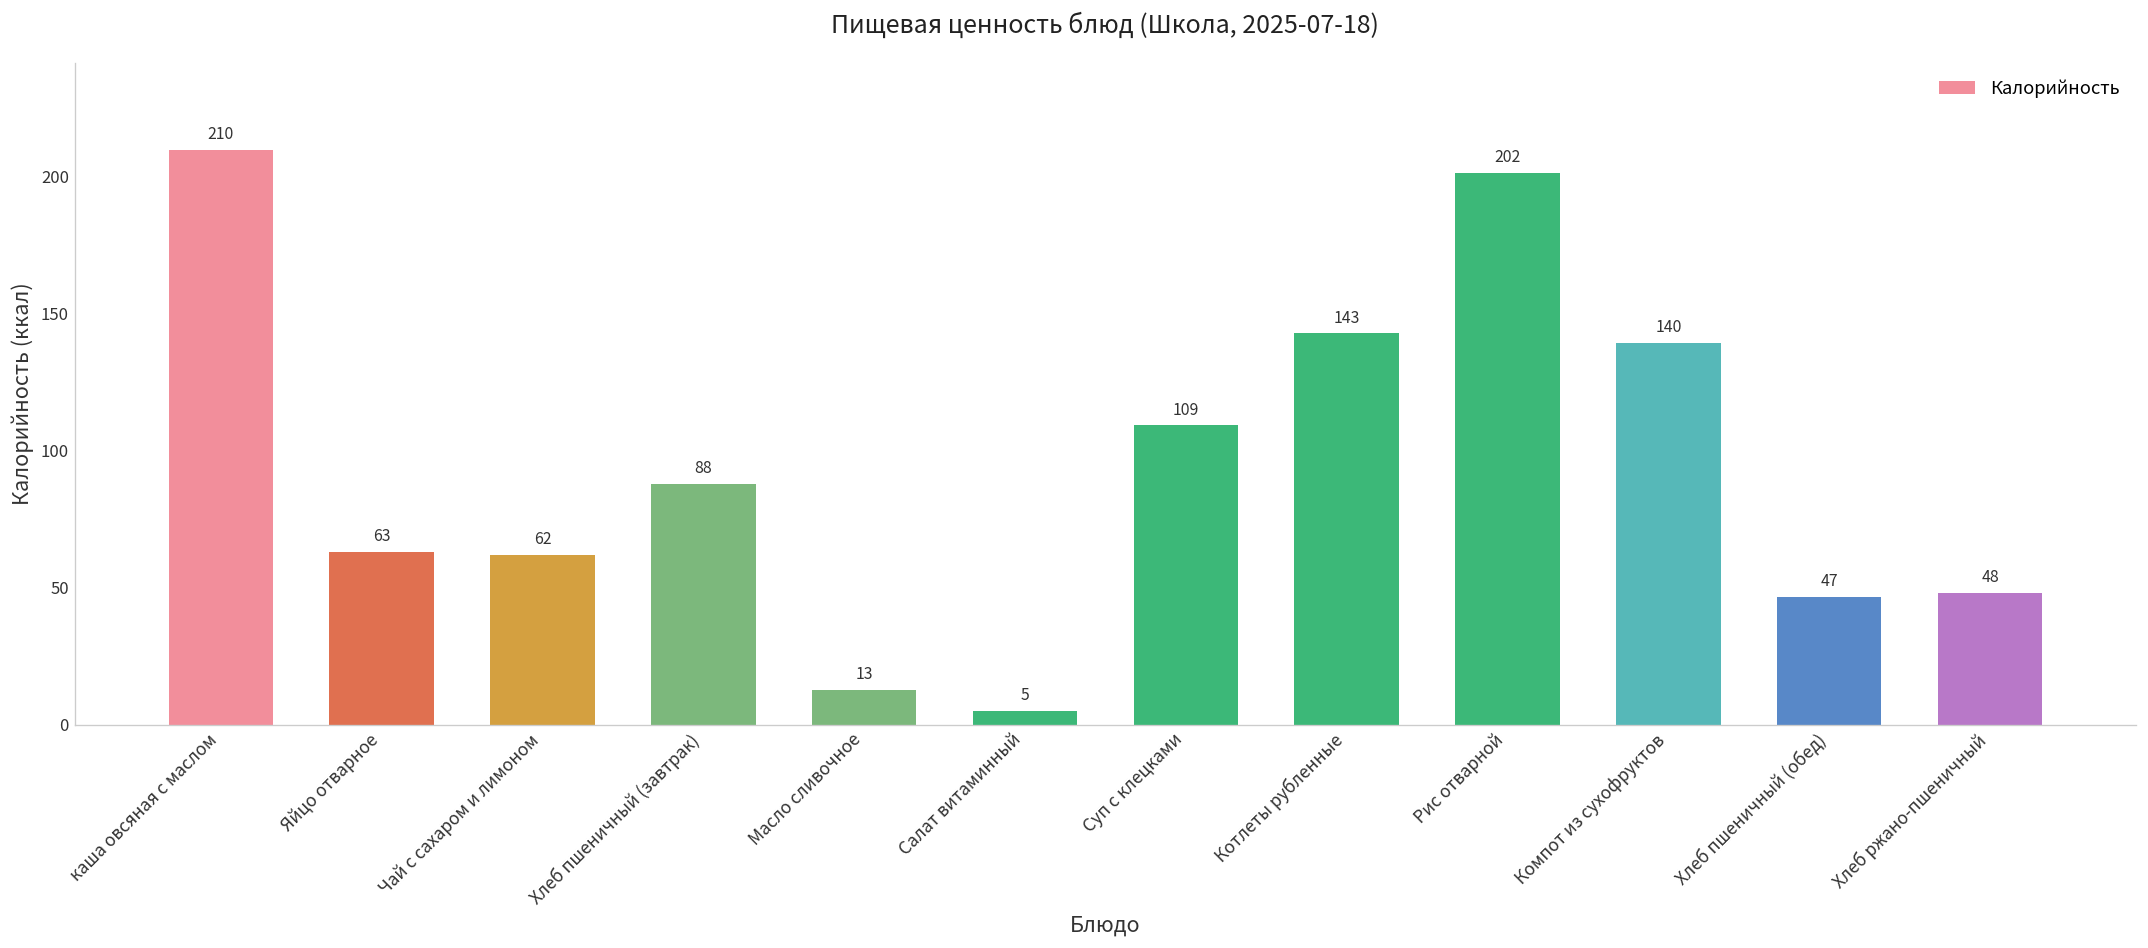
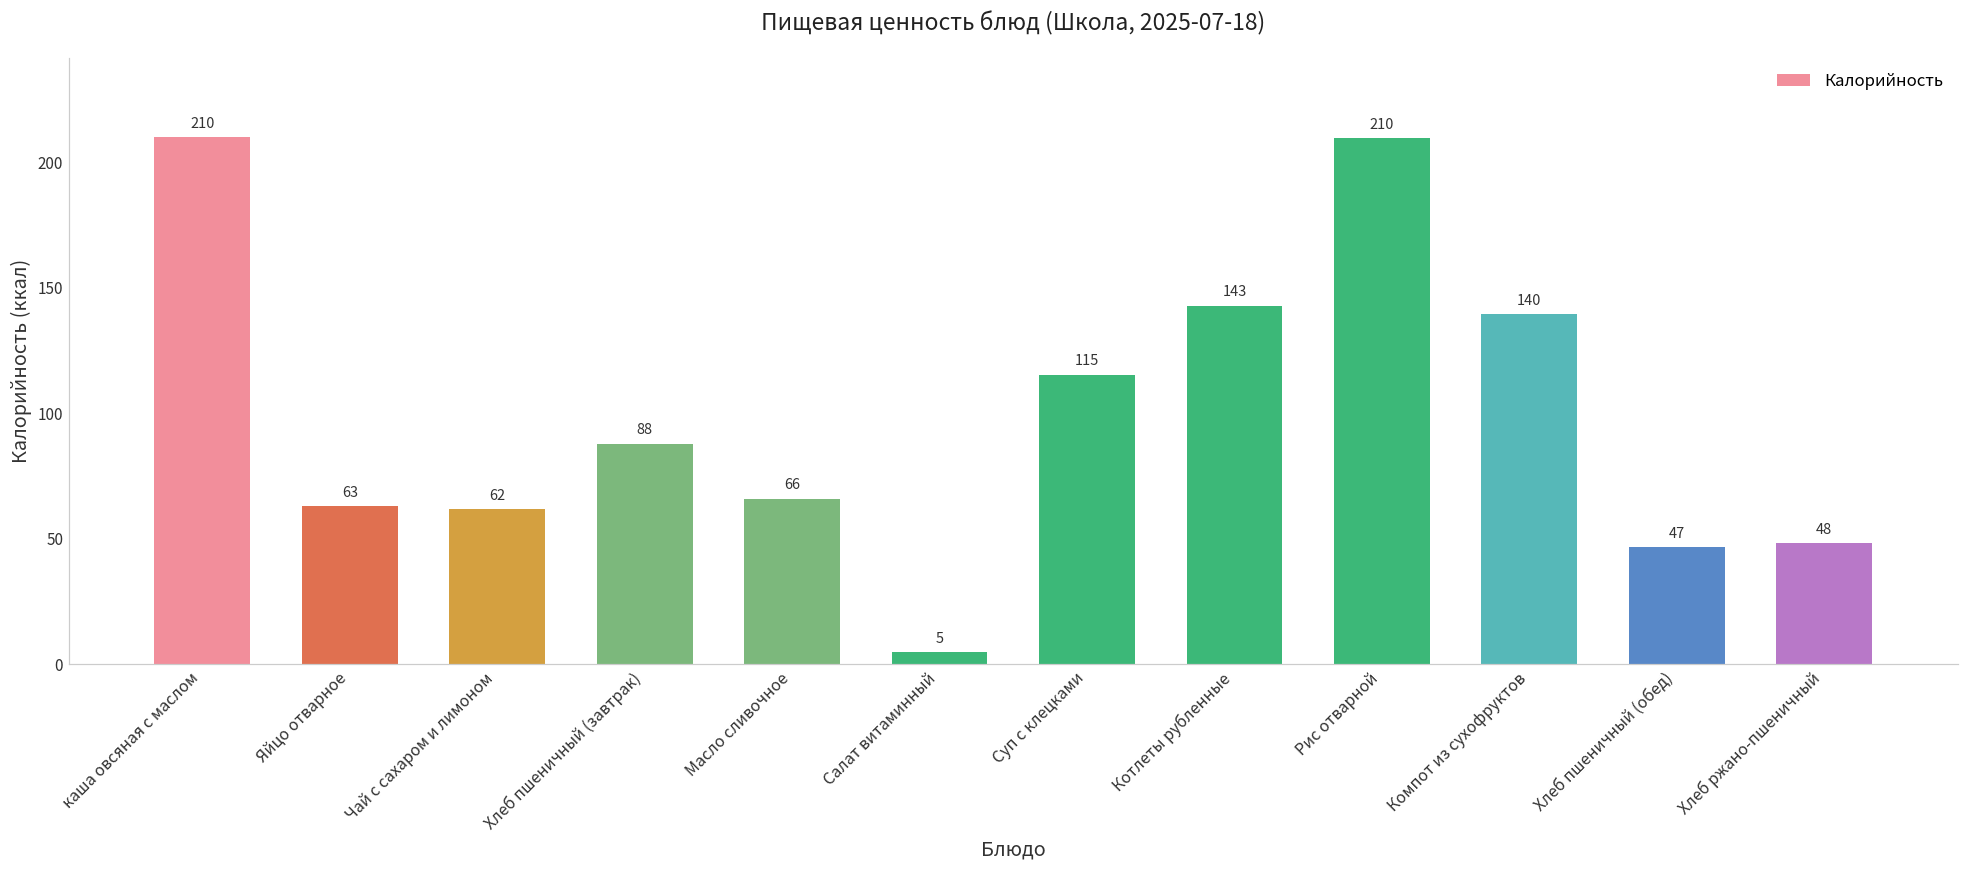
  {
    "каша овсяная с маслом": 210,
    "Яйцо отварное": 63,
    "Чай с сахаром и лимоном": 62,
    "Хлеб пшеничный (завтрак)": 88,
-   "Масло сливочное": 13,
+   "Масло сливочное": 66,
    "Салат витаминный": 5,
-   "Суп с клецками": 109,
+   "Суп с клецками": 115,
    "Котлеты рубленные": 143,
-   "Рис отварной": 202,
+   "Рис отварной": 210,
    "Компот из сухофруктов": 140,
    "Хлеб пшеничный (обед)": 47,
    "Хлеб ржано-пшеничный": 48
  }
